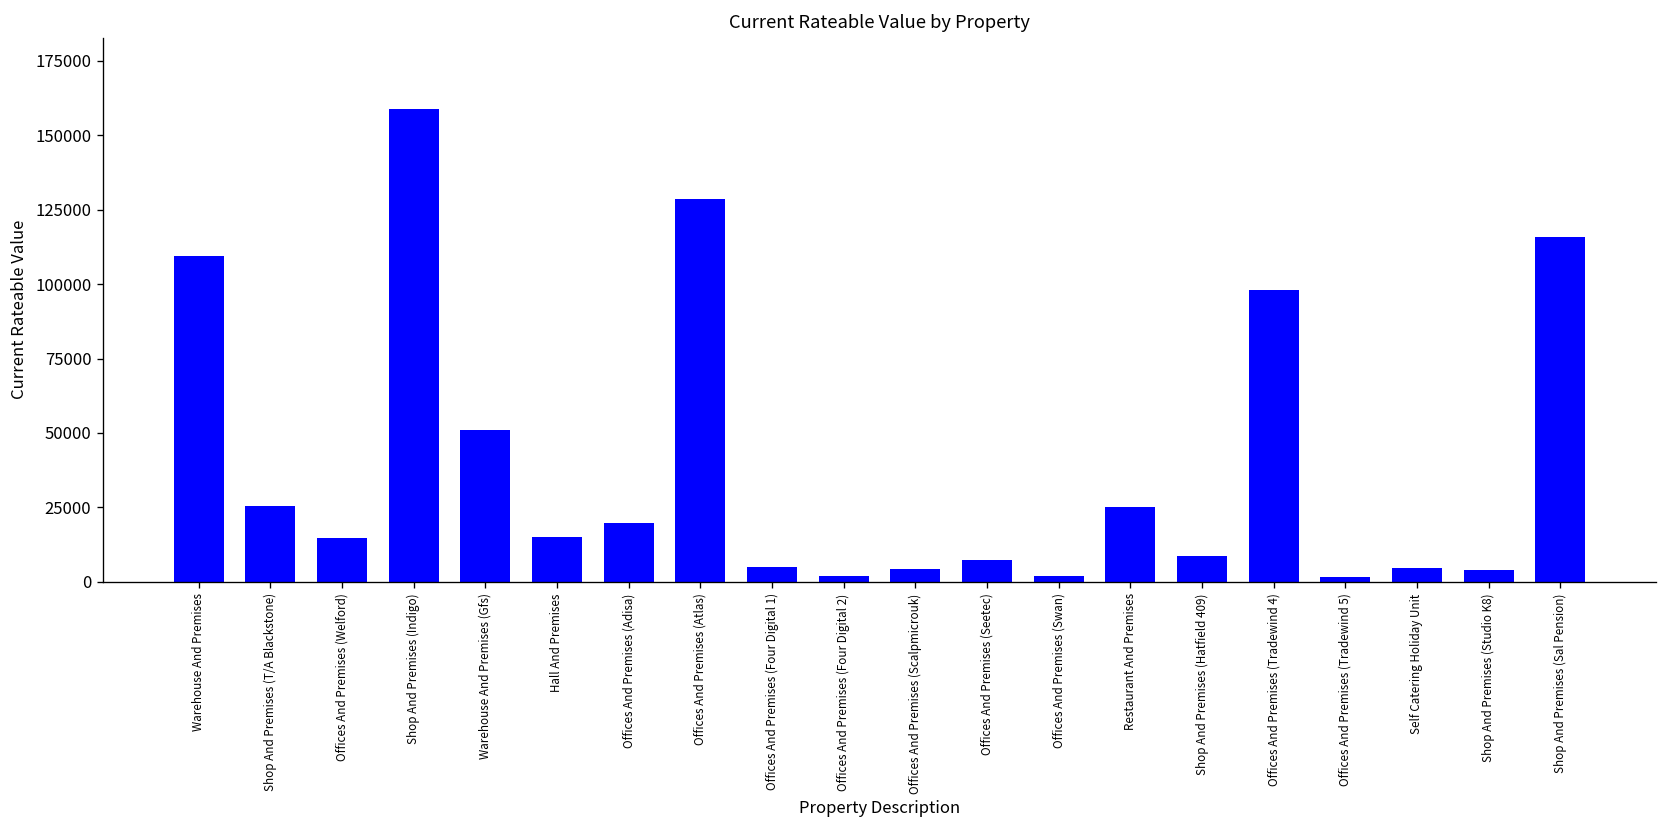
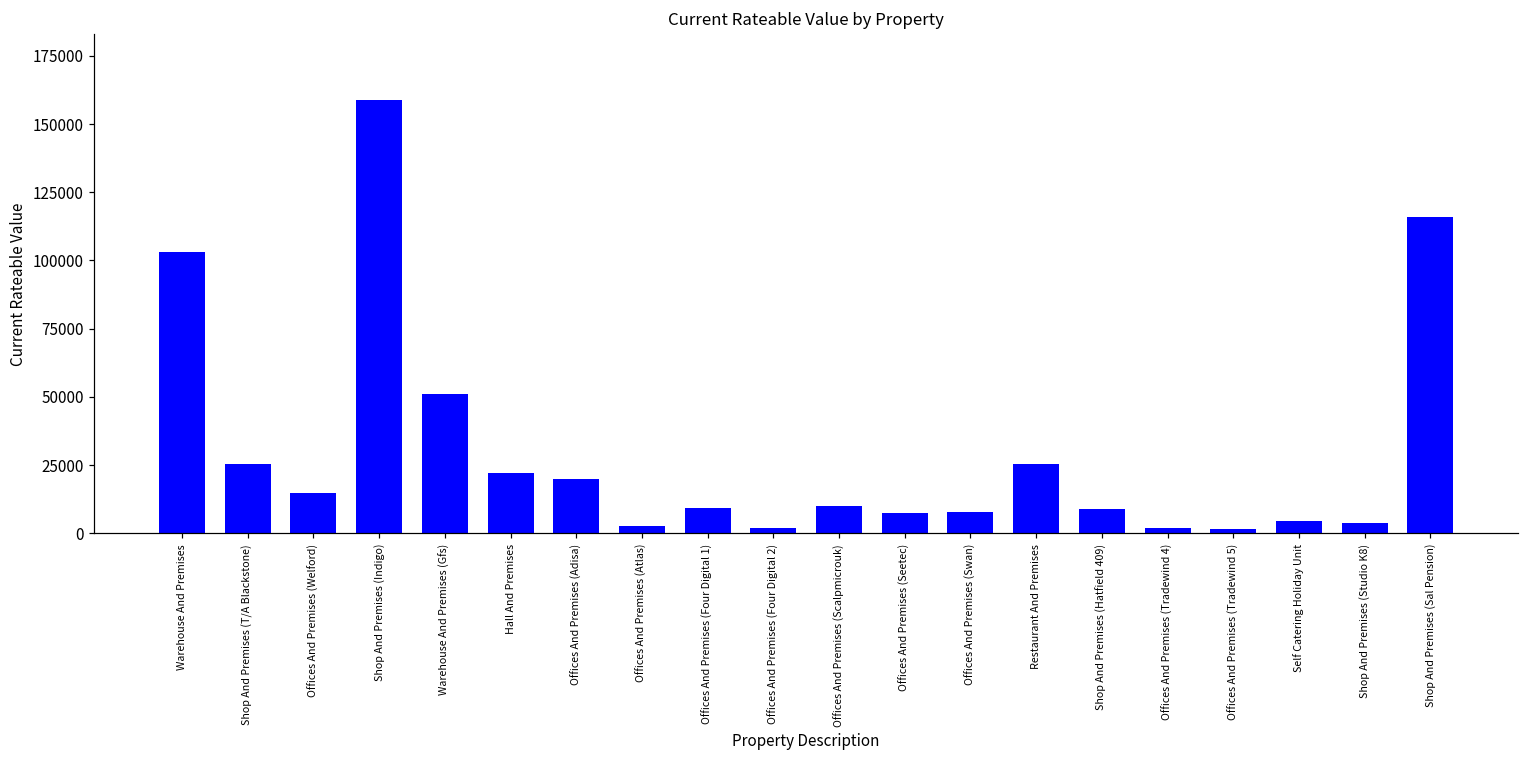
  {
-   "Warehouse And Premises": 109000,
+   "Warehouse And Premises": 103000,
    "Shop And Premises (T/A Blackstone)": 25000,
    "Offices And Premises (Welford)": 15000,
    "Shop And Premises (Indigo)": 159000,
    "Warehouse And Premises (Gfs)": 51000,
-   "Hall And Premises": 15000,
+   "Hall And Premises": 22000,
    "Offices And Premises (Adisa)": 20000,
-   "Offices And Premises (Atlas)": 129000,
-   "Offices And Premises (Four Digital 1)": 5000,
+   "Offices And Premises (Atlas)": 3000,
+   "Offices And Premises (Four Digital 1)": 9000,
    "Offices And Premises (Four Digital 2)": 2000,
-   "Offices And Premises (Scalpmicrouk)": 4000,
+   "Offices And Premises (Scalpmicrouk)": 10000,
    "Offices And Premises (Seetec)": 7000,
-   "Offices And Premises (Swan)": 2000,
+   "Offices And Premises (Swan)": 8000,
    "Restaurant And Premises": 25000,
    "Shop And Premises (Hatfield 409)": 9000,
-   "Offices And Premises (Tradewind 4)": 98000,
+   "Offices And Premises (Tradewind 4)": 2000,
    "Offices And Premises (Tradewind 5)": 2000,
    "Self Catering Holiday Unit": 5000,
    "Shop And Premises (Studio K8)": 4000,
    "Shop And Premises (Sal Pension)": 116000
  }
